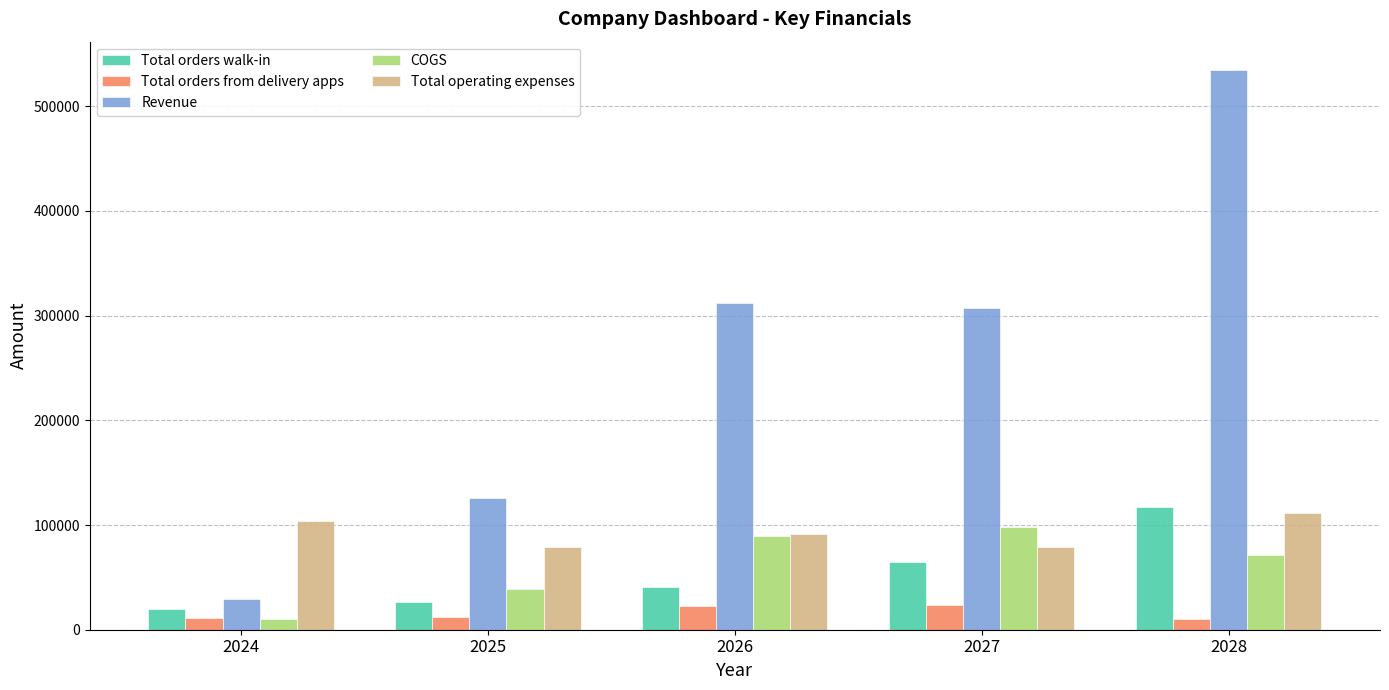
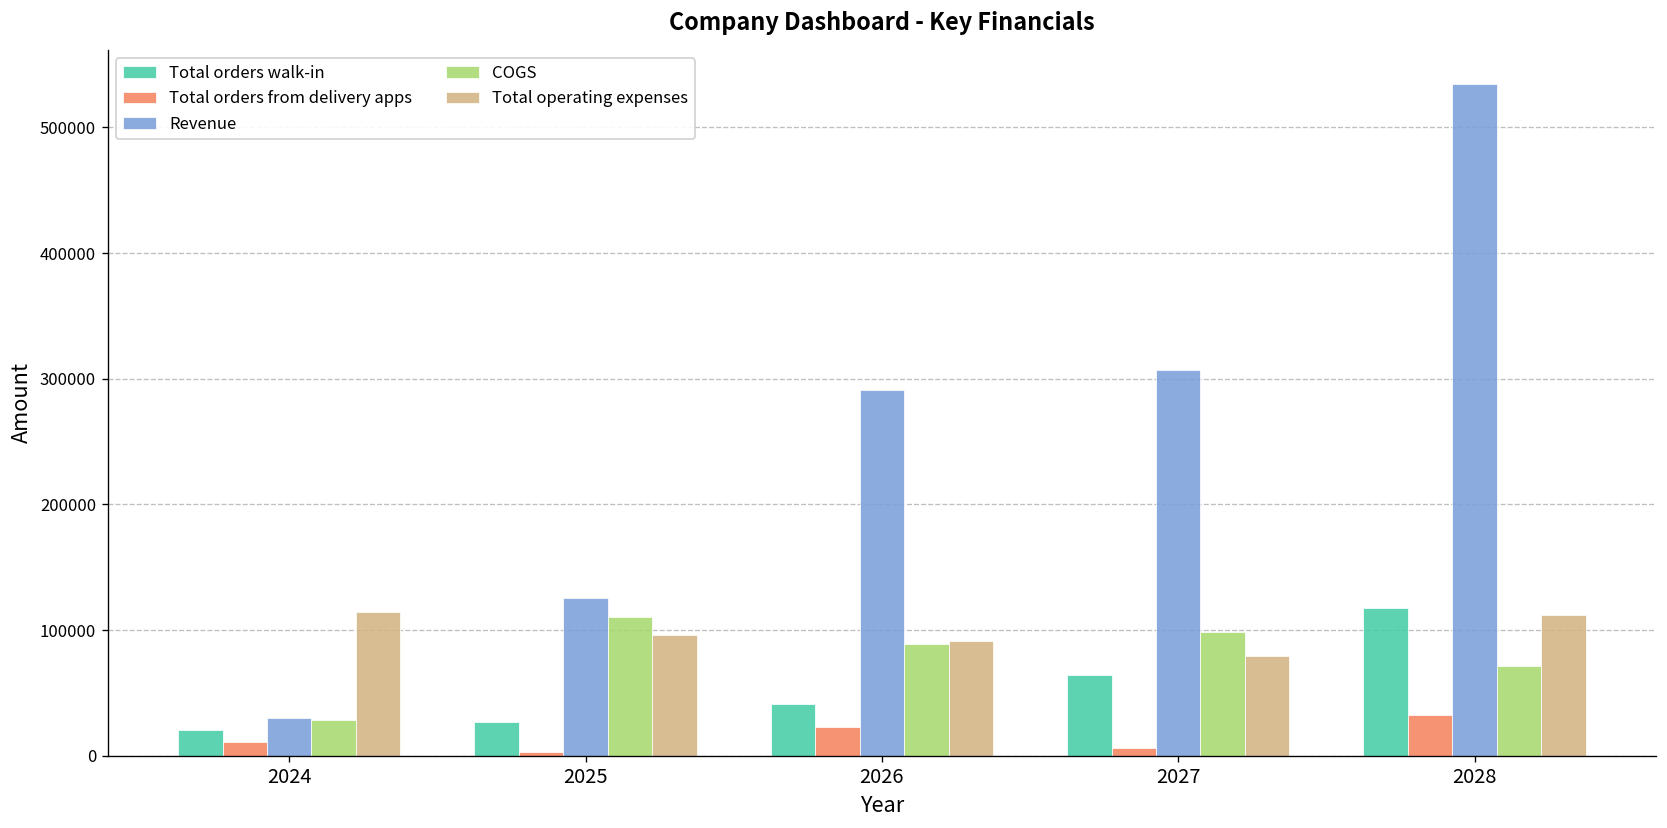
  {
    "Total orders walk-in": {
      "2024": 20000,
      "2025": 27000,
      "2026": 41000,
      "2027": 64000,
      "2028": 117000
    },
    "Total orders from delivery apps": {
      "2024": 11000,
-     "2025": 12000,
+     "2025": 3000,
      "2026": 23000,
-     "2027": 24000,
-     "2028": 10000
+     "2027": 6000,
+     "2028": 32000
    },
    "Revenue": {
      "2024": 30000,
      "2025": 126000,
-     "2026": 312000,
+     "2026": 291000,
      "2027": 307000,
      "2028": 535000
    },
    "COGS": {
-     "2024": 10000,
-     "2025": 39000,
+     "2024": 29000,
+     "2025": 110000,
      "2026": 89000,
      "2027": 98000,
      "2028": 71000
    },
    "Total operating expenses": {
-     "2024": 104000,
-     "2025": 79000,
+     "2024": 114000,
+     "2025": 96000,
      "2026": 91000,
      "2027": 79000,
      "2028": 112000
    }
  }
